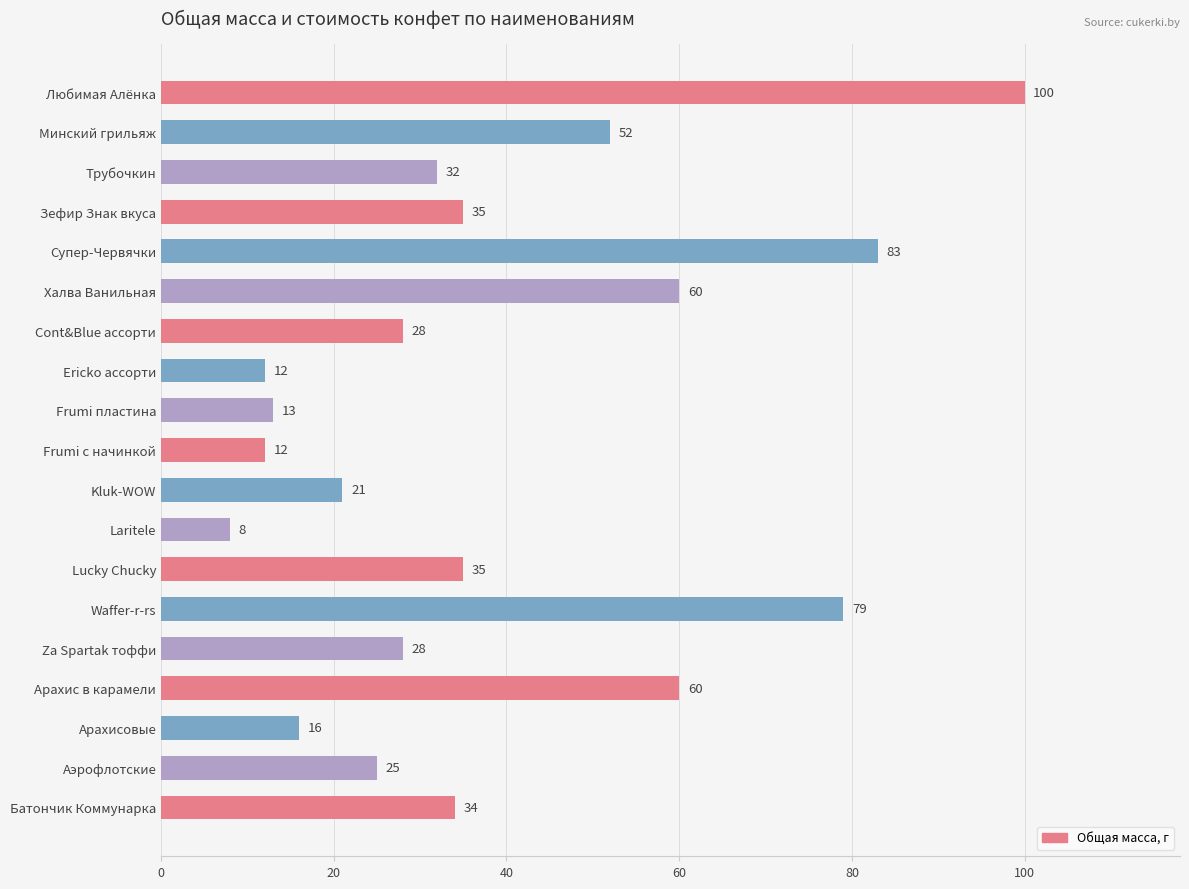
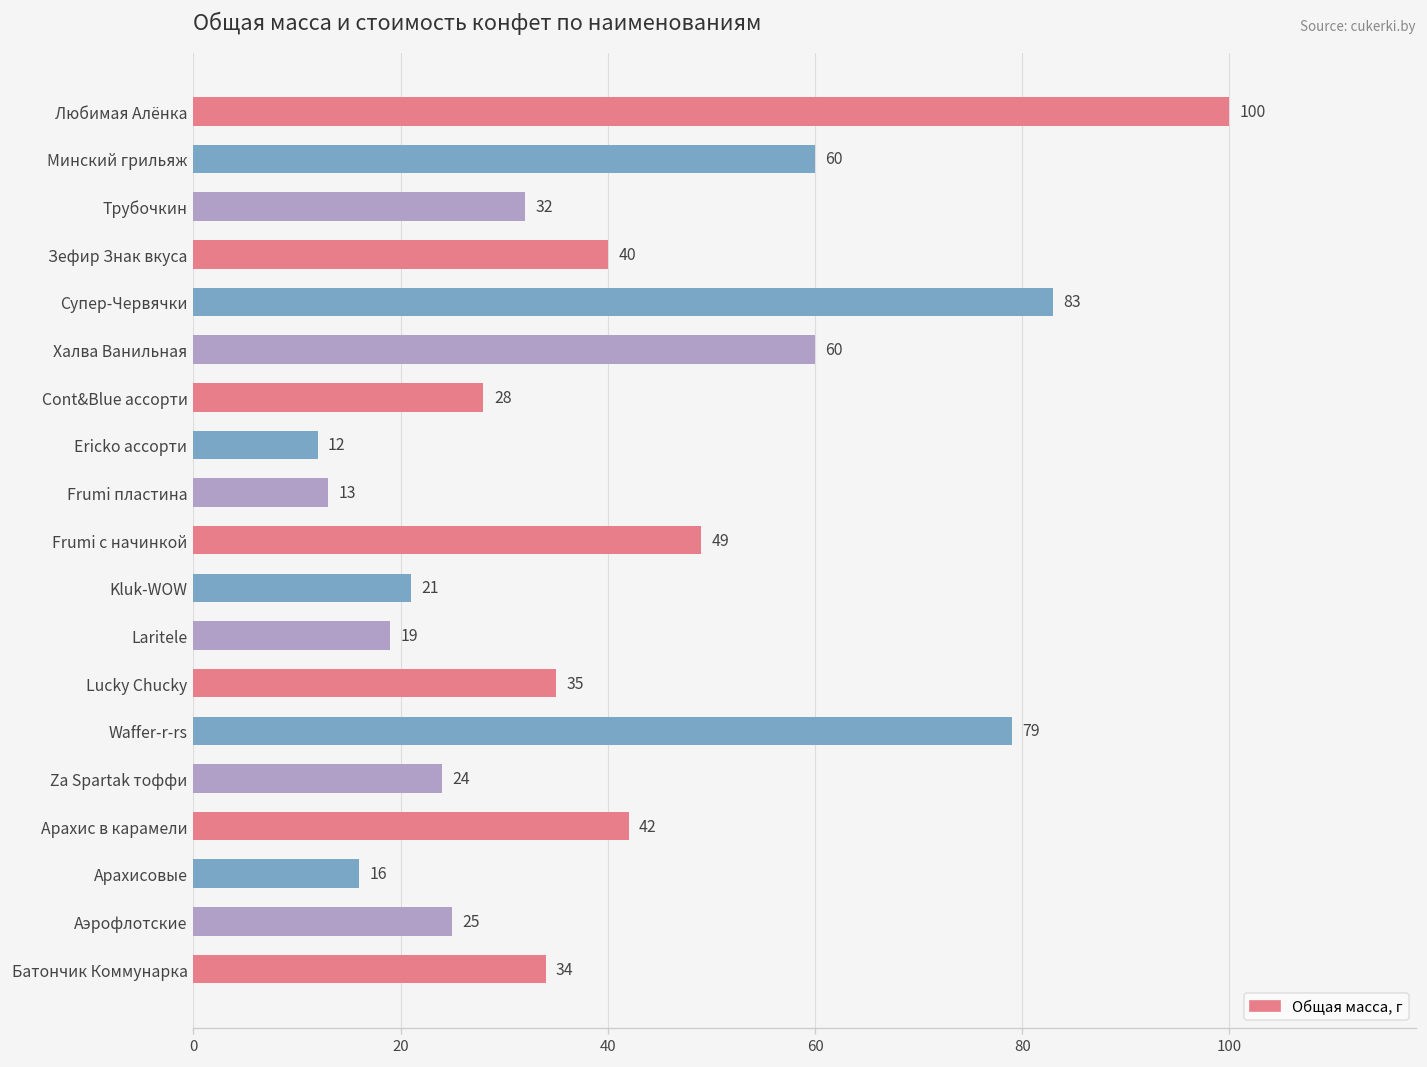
  {
    "Любимая Алёнка": 100,
-   "Минский грильяж": 52,
+   "Минский грильяж": 60,
    "Трубочкин": 32,
-   "Зефир Знак вкуса": 35,
+   "Зефир Знак вкуса": 40,
    "Супер-Червячки": 83,
    "Халва Ванильная": 60,
    "Cont&Blue ассорти": 28,
    "Ericko ассорти": 12,
    "Frumi пластина": 13,
-   "Frumi с начинкой": 12,
+   "Frumi с начинкой": 49,
    "Kluk-WOW": 21,
-   "Laritele": 8,
+   "Laritele": 19,
    "Lucky Chucky": 35,
    "Waffer-r-rs": 79,
-   "Za Spartak тоффи": 28,
-   "Арахис в карамели": 60,
+   "Za Spartak тоффи": 24,
+   "Арахис в карамели": 42,
    "Арахисовые": 16,
    "Аэрофлотские": 25,
    "Батончик Коммунарка": 34
  }
